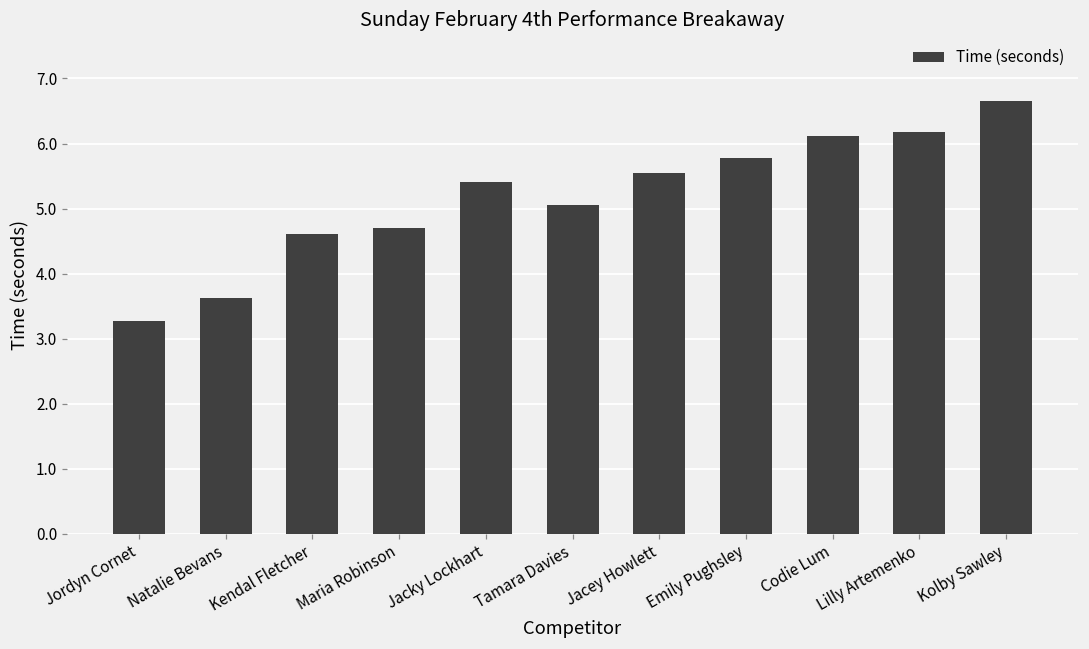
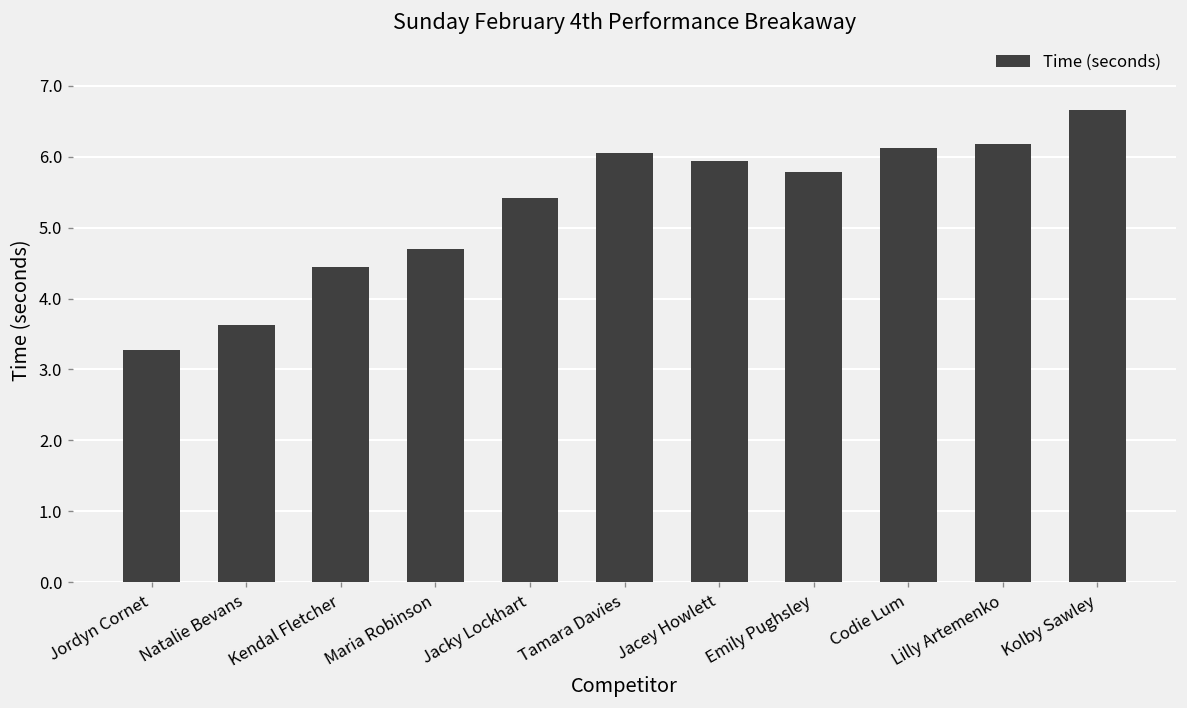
  {
    "Jordyn Cornet": 3.3,
    "Natalie Bevans": 3.6,
-   "Kendal Fletcher": 4.6,
+   "Kendal Fletcher": 4.5,
    "Maria Robinson": 4.7,
    "Jacky Lockhart": 5.4,
-   "Tamara Davies": 5.1,
-   "Jacey Howlett": 5.5,
+   "Tamara Davies": 6.1,
+   "Jacey Howlett": 5.9,
    "Emily Pughsley": 5.8,
    "Codie Lum": 6.1,
    "Lilly Artemenko": 6.2,
    "Kolby Sawley": 6.7
  }
